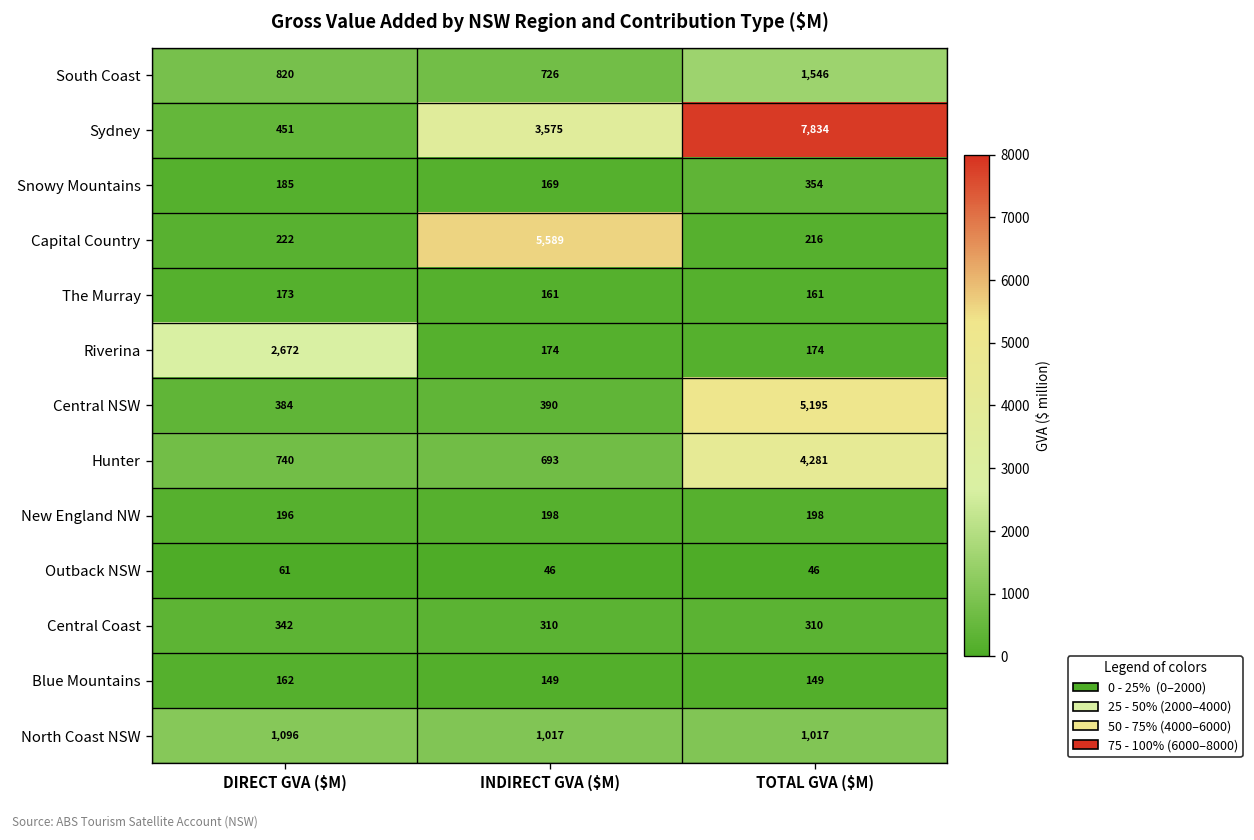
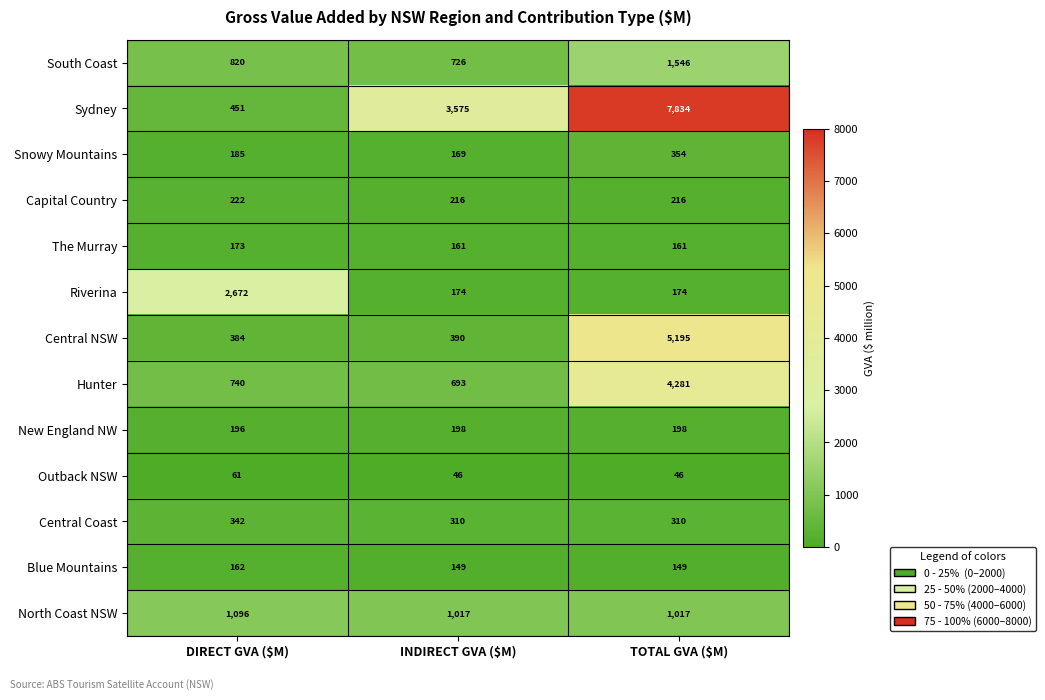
  {
    "South Coast": {
      "DIRECT GVA ($M)": "820",
      "INDIRECT GVA ($M)": "726",
      "TOTAL GVA ($M)": "1,546"
    },
    "Sydney": {
      "DIRECT GVA ($M)": "451",
      "INDIRECT GVA ($M)": "3,575",
      "TOTAL GVA ($M)": "7,834"
    },
    "Snowy Mountains": {
      "DIRECT GVA ($M)": "185",
      "INDIRECT GVA ($M)": "169",
      "TOTAL GVA ($M)": "354"
    },
    "Capital Country": {
      "DIRECT GVA ($M)": "222",
-     "INDIRECT GVA ($M)": "5,589",
+     "INDIRECT GVA ($M)": "216",
      "TOTAL GVA ($M)": "216"
    },
    "The Murray": {
      "DIRECT GVA ($M)": "173",
      "INDIRECT GVA ($M)": "161",
      "TOTAL GVA ($M)": "161"
    },
    "Riverina": {
      "DIRECT GVA ($M)": "2,672",
      "INDIRECT GVA ($M)": "174",
      "TOTAL GVA ($M)": "174"
    },
    "Central NSW": {
      "DIRECT GVA ($M)": "384",
      "INDIRECT GVA ($M)": "390",
      "TOTAL GVA ($M)": "5,195"
    },
    "Hunter": {
      "DIRECT GVA ($M)": "740",
      "INDIRECT GVA ($M)": "693",
      "TOTAL GVA ($M)": "4,281"
    },
    "New England NW": {
      "DIRECT GVA ($M)": "196",
      "INDIRECT GVA ($M)": "198",
      "TOTAL GVA ($M)": "198"
    },
    "Outback NSW": {
      "DIRECT GVA ($M)": "61",
      "INDIRECT GVA ($M)": "46",
      "TOTAL GVA ($M)": "46"
    },
    "Central Coast": {
      "DIRECT GVA ($M)": "342",
      "INDIRECT GVA ($M)": "310",
      "TOTAL GVA ($M)": "310"
    },
    "Blue Mountains": {
      "DIRECT GVA ($M)": "162",
      "INDIRECT GVA ($M)": "149",
      "TOTAL GVA ($M)": "149"
    },
    "North Coast NSW": {
      "DIRECT GVA ($M)": "1,096",
      "INDIRECT GVA ($M)": "1,017",
      "TOTAL GVA ($M)": "1,017"
    }
  }
